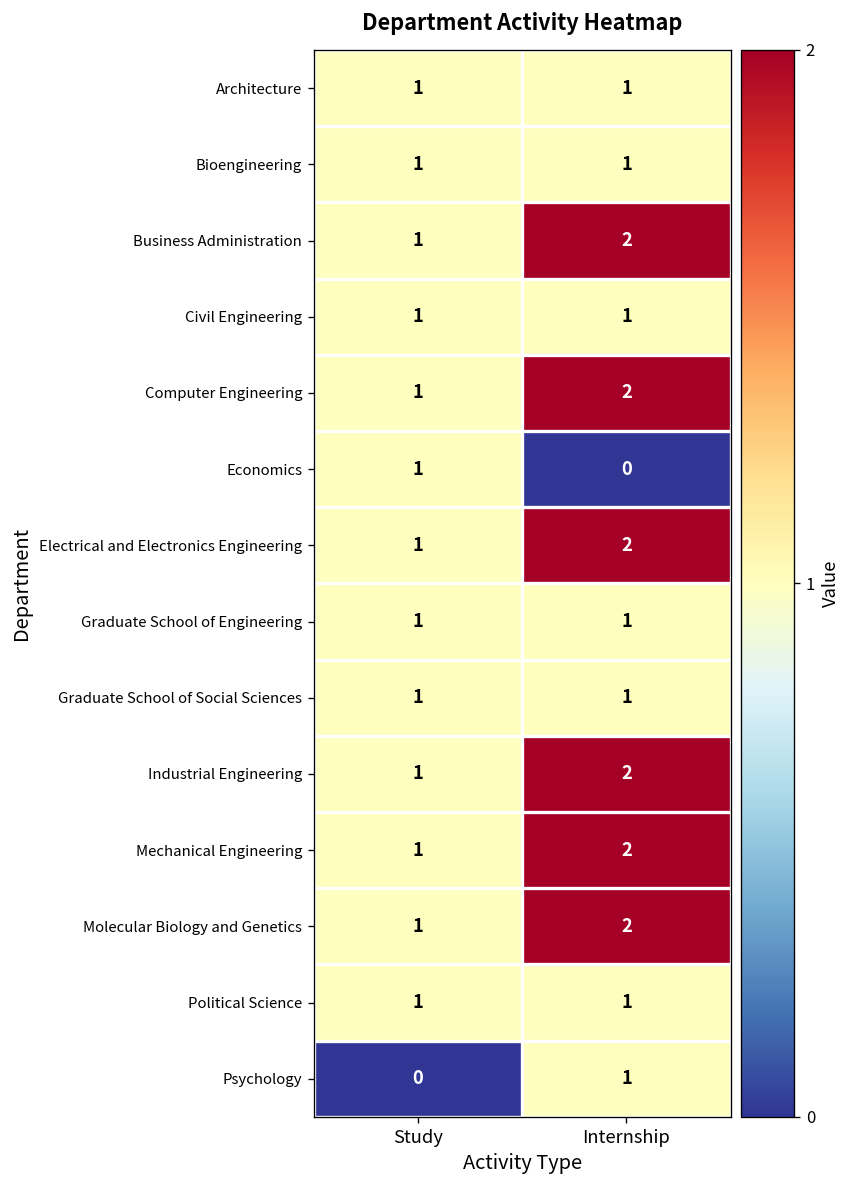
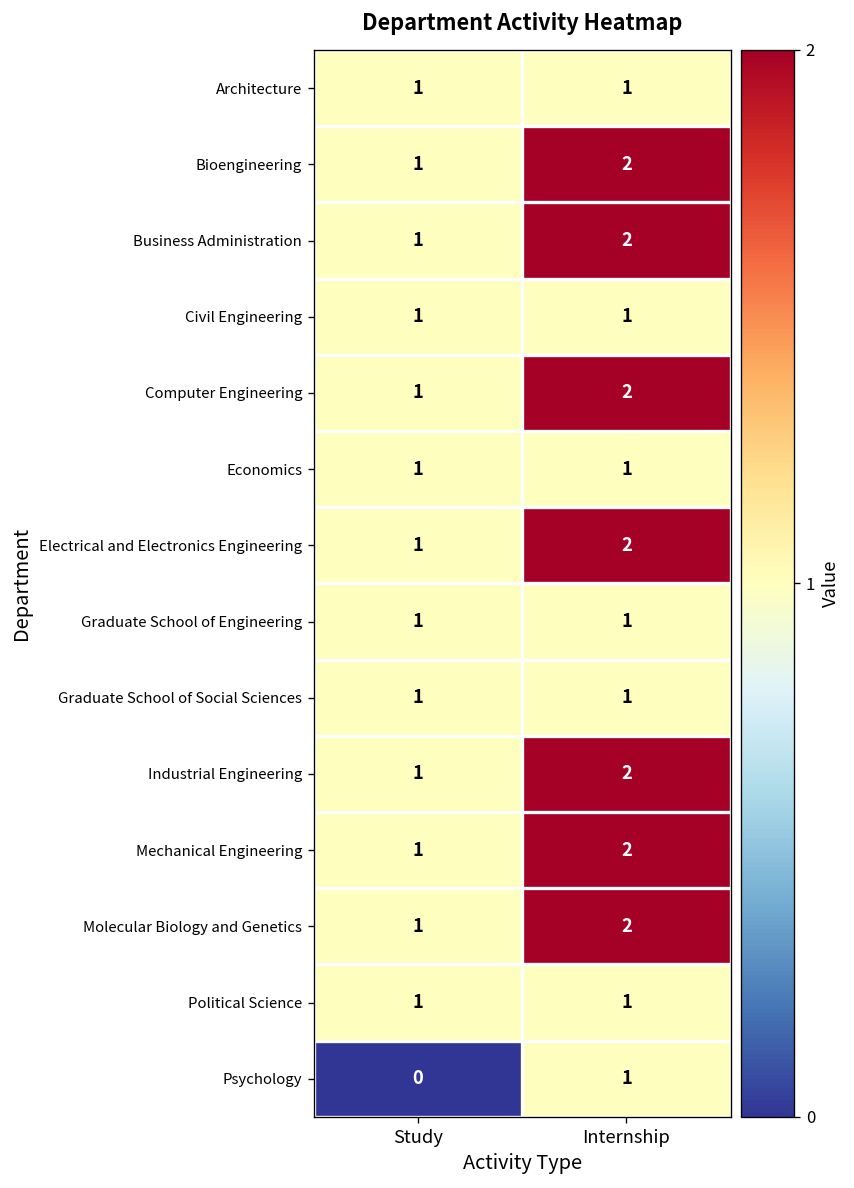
  {
    "Architecture": {
      "Study": 1,
      "Internship": 1
    },
    "Bioengineering": {
      "Study": 1,
-     "Internship": 1
+     "Internship": 2
    },
    "Business Administration": {
      "Study": 1,
      "Internship": 2
    },
    "Civil Engineering": {
      "Study": 1,
      "Internship": 1
    },
    "Computer Engineering": {
      "Study": 1,
      "Internship": 2
    },
    "Economics": {
      "Study": 1,
-     "Internship": 0
+     "Internship": 1
    },
    "Electrical and Electronics Engineering": {
      "Study": 1,
      "Internship": 2
    },
    "Graduate School of Engineering": {
      "Study": 1,
      "Internship": 1
    },
    "Graduate School of Social Sciences": {
      "Study": 1,
      "Internship": 1
    },
    "Industrial Engineering": {
      "Study": 1,
      "Internship": 2
    },
    "Mechanical Engineering": {
      "Study": 1,
      "Internship": 2
    },
    "Molecular Biology and Genetics": {
      "Study": 1,
      "Internship": 2
    },
    "Political Science": {
      "Study": 1,
      "Internship": 1
    },
    "Psychology": {
      "Study": 0,
      "Internship": 1
    }
  }
